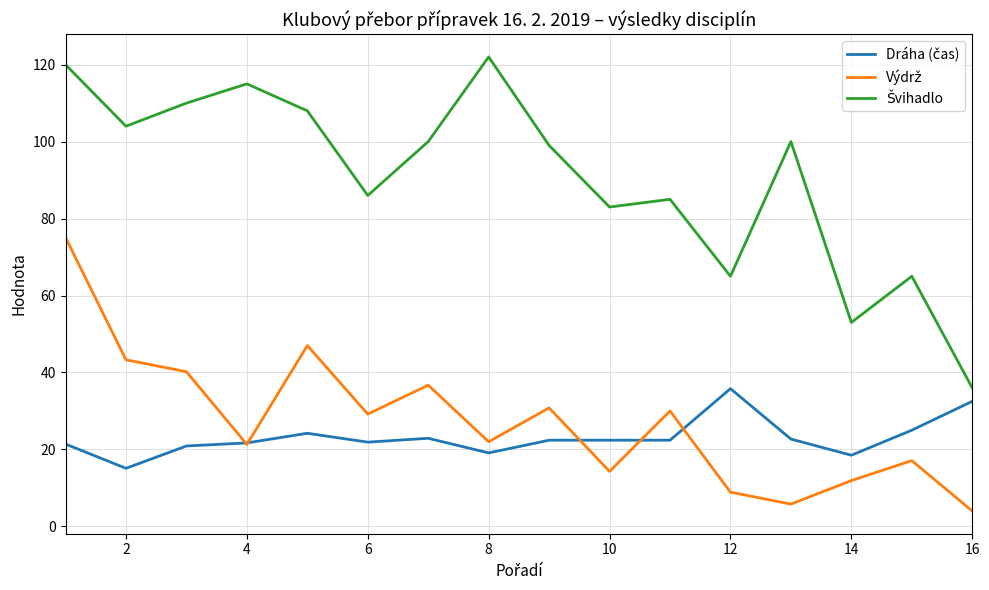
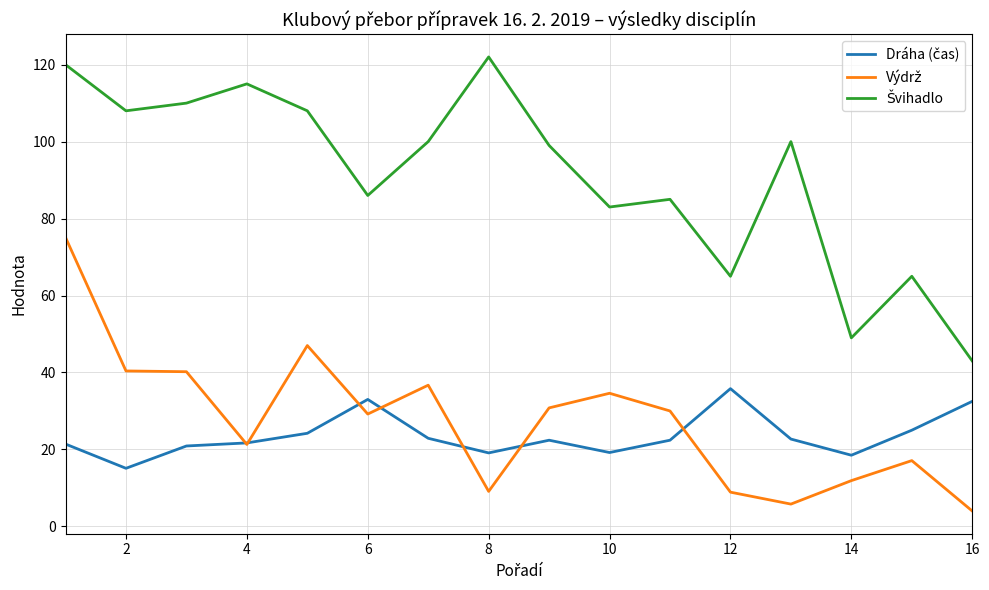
  {
    "Dráha (čas)": {
      "2": 15,
-     "6": 22,
+     "6": 33,
      "8": 19,
-     "10": 22,
+     "10": 19,
      "12": 36,
      "14": 19,
      "16": 33
    },
    "Výdrž": {
-     "2": 43,
+     "2": 40,
      "6": 29,
-     "8": 22,
-     "10": 14,
+     "8": 9,
+     "10": 35,
      "12": 9,
      "14": 12,
      "16": 4
    },
    "Švihadlo": {
-     "2": 104,
+     "2": 108,
      "4": 115,
      "6": 86,
      "8": 122,
      "10": 83,
      "12": 65,
-     "14": 53,
-     "16": 36
+     "14": 49,
+     "16": 43
    }
  }
